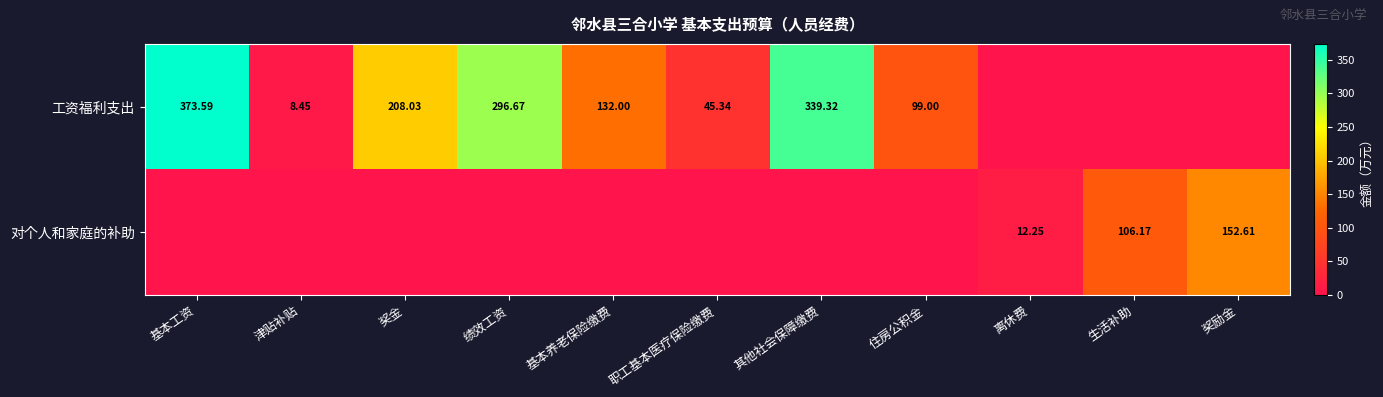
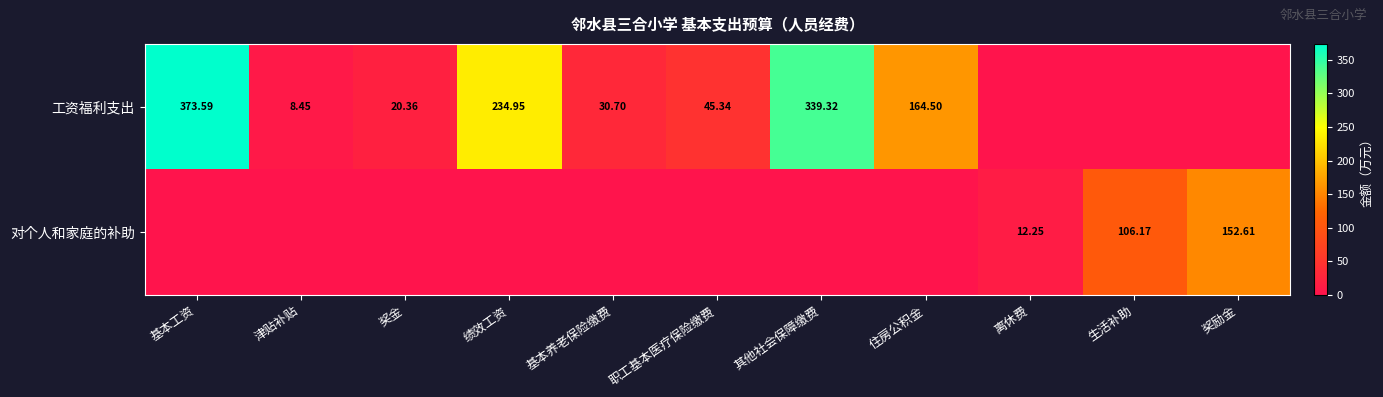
  {
    "工资福利支出": {
      "基本工资": 373.59,
      "津贴补贴": 8.45,
-     "奖金": 208.03,
-     "绩效工资": 296.67,
-     "基本养老保险缴费": 132.00,
+     "奖金": 20.36,
+     "绩效工资": 234.95,
+     "基本养老保险缴费": 30.70,
      "职工基本医疗保险缴费": 45.34,
      "其他社会保障缴费": 339.32,
-     "住房公积金": 99.00
+     "住房公积金": 164.50
    },
    "对个人和家庭的补助": {
      "离休费": 12.25,
      "生活补助": 106.17,
      "奖励金": 152.61
    }
  }
